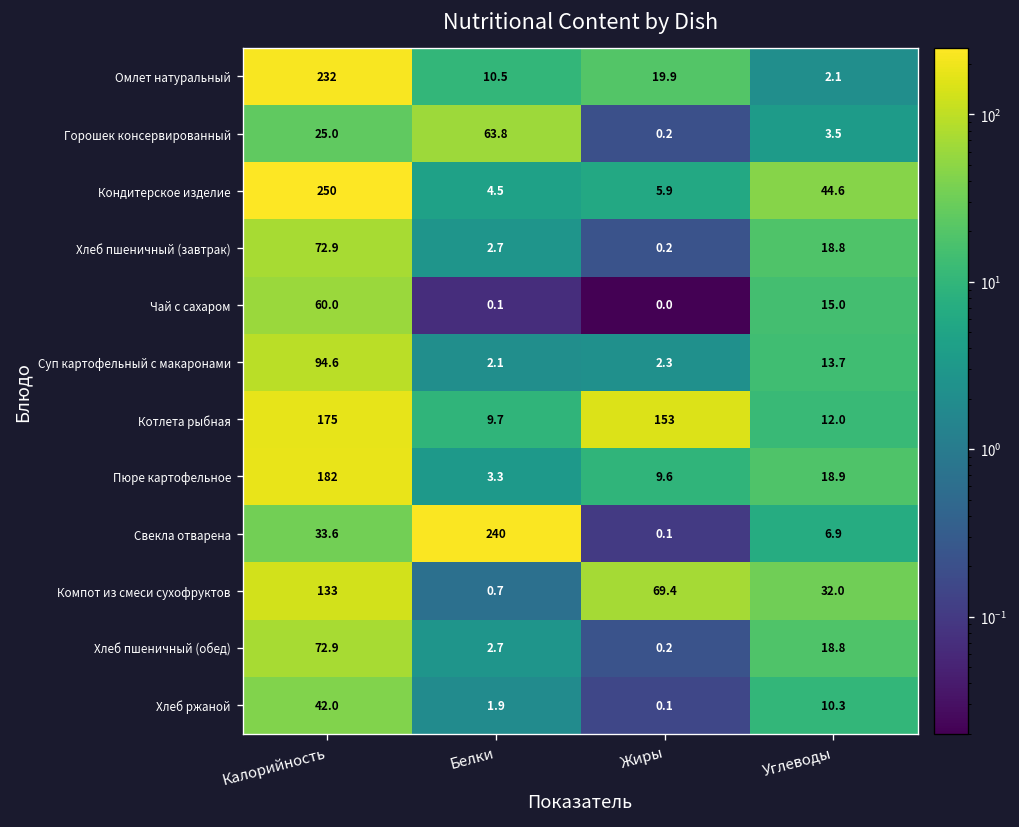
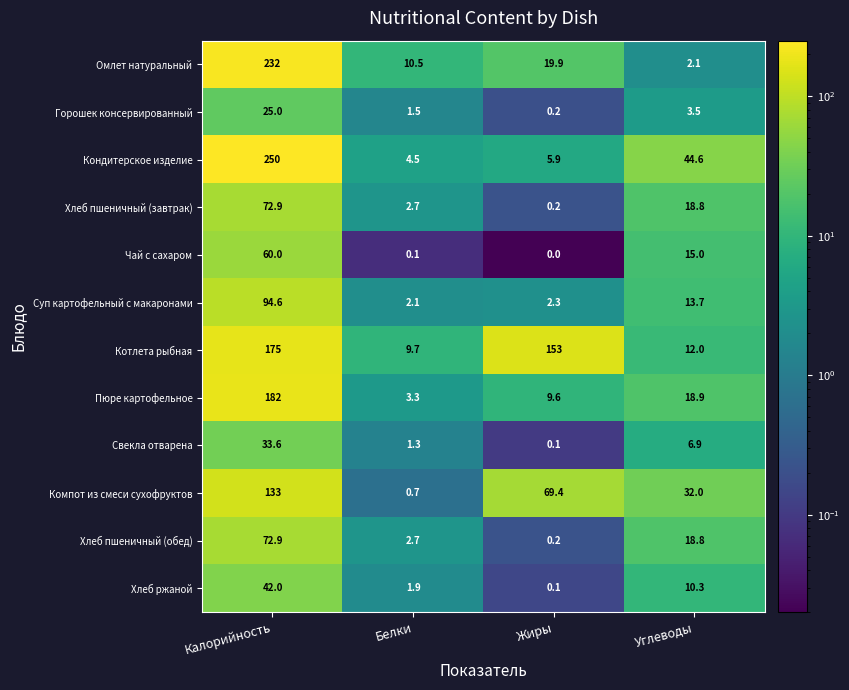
  {
    "Омлет натуральный": {
      "Калорийность": 232,
      "Белки": 10.5,
      "Жиры": 19.9,
      "Углеводы": 2.1
    },
    "Горошек консервированный": {
      "Калорийность": 25.0,
-     "Белки": 63.8,
+     "Белки": 1.5,
      "Жиры": 0.2,
      "Углеводы": 3.5
    },
    "Кондитерское изделие": {
      "Калорийность": 250,
      "Белки": 4.5,
      "Жиры": 5.9,
      "Углеводы": 44.6
    },
    "Хлеб пшеничный (завтрак)": {
      "Калорийность": 72.9,
      "Белки": 2.7,
      "Жиры": 0.2,
      "Углеводы": 18.8
    },
    "Чай с сахаром": {
      "Калорийность": 60.0,
      "Белки": 0.1,
      "Жиры": 0.0,
      "Углеводы": 15.0
    },
    "Суп картофельный с макаронами": {
      "Калорийность": 94.6,
      "Белки": 2.1,
      "Жиры": 2.3,
      "Углеводы": 13.7
    },
    "Котлета рыбная": {
      "Калорийность": 175,
      "Белки": 9.7,
      "Жиры": 153,
      "Углеводы": 12.0
    },
    "Пюре картофельное": {
      "Калорийность": 182,
      "Белки": 3.3,
      "Жиры": 9.6,
      "Углеводы": 18.9
    },
    "Свекла отварена": {
      "Калорийность": 33.6,
-     "Белки": 240,
+     "Белки": 1.3,
      "Жиры": 0.1,
      "Углеводы": 6.9
    },
    "Компот из смеси сухофруктов": {
      "Калорийность": 133,
      "Белки": 0.7,
      "Жиры": 69.4,
      "Углеводы": 32.0
    },
    "Хлеб пшеничный (обед)": {
      "Калорийность": 72.9,
      "Белки": 2.7,
      "Жиры": 0.2,
      "Углеводы": 18.8
    },
    "Хлеб ржаной": {
      "Калорийность": 42.0,
      "Белки": 1.9,
      "Жиры": 0.1,
      "Углеводы": 10.3
    }
  }
